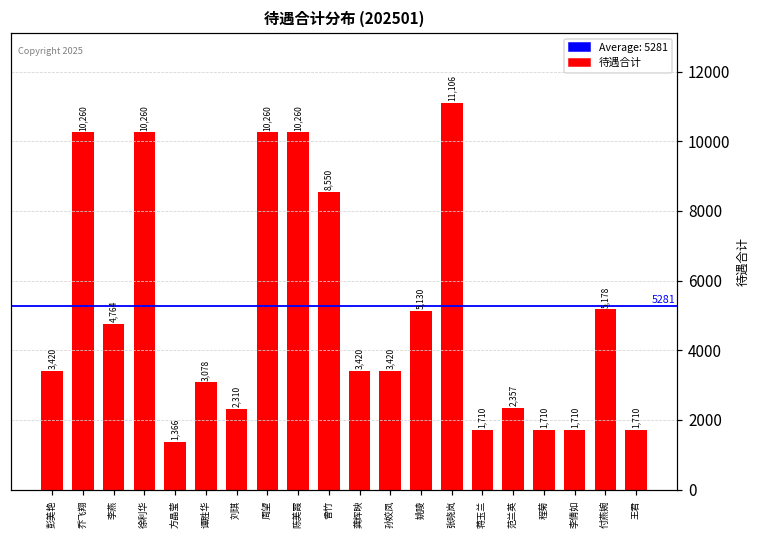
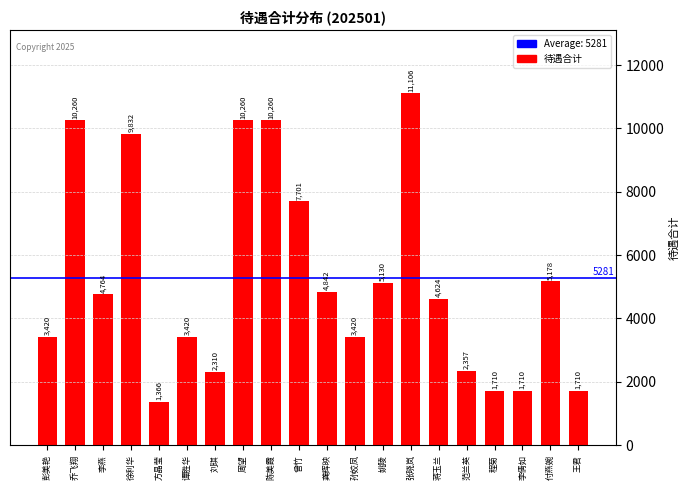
  {
    "彭美艳": "3,420",
    "乔飞翔": "10,260",
    "李燕": "4,764",
-   "徐利华": "10,260",
+   "徐利华": "9,832",
    "方晶莹": "1,366",
-   "谭胜华": "3,078",
+   "谭胜华": "3,420",
    "刘琪": "2,310",
    "周望": "10,260",
    "陈美霞": "10,260",
-   "曾竹": "8,550",
-   "龚辉映": "3,420",
+   "曾竹": "7,701",
+   "龚辉映": "4,842",
    "孙姣凤": "3,420",
    "姚陵": "5,130",
    "张晓岚": "11,106",
-   "蒋玉兰": "1,710",
+   "蒋玉兰": "4,624",
    "范兰英": "2,357",
    "程菊": "1,710",
    "李倩如": "1,710",
    "付燕婉": "5,178",
    "王君": "1,710"
  }
